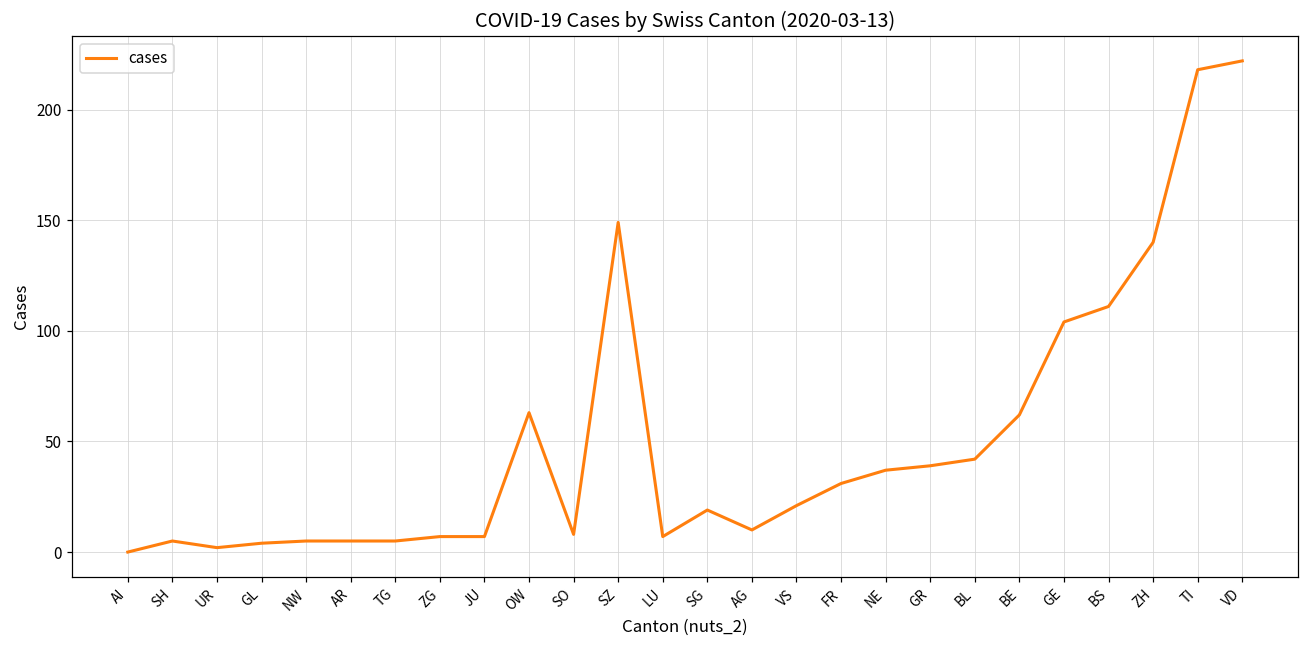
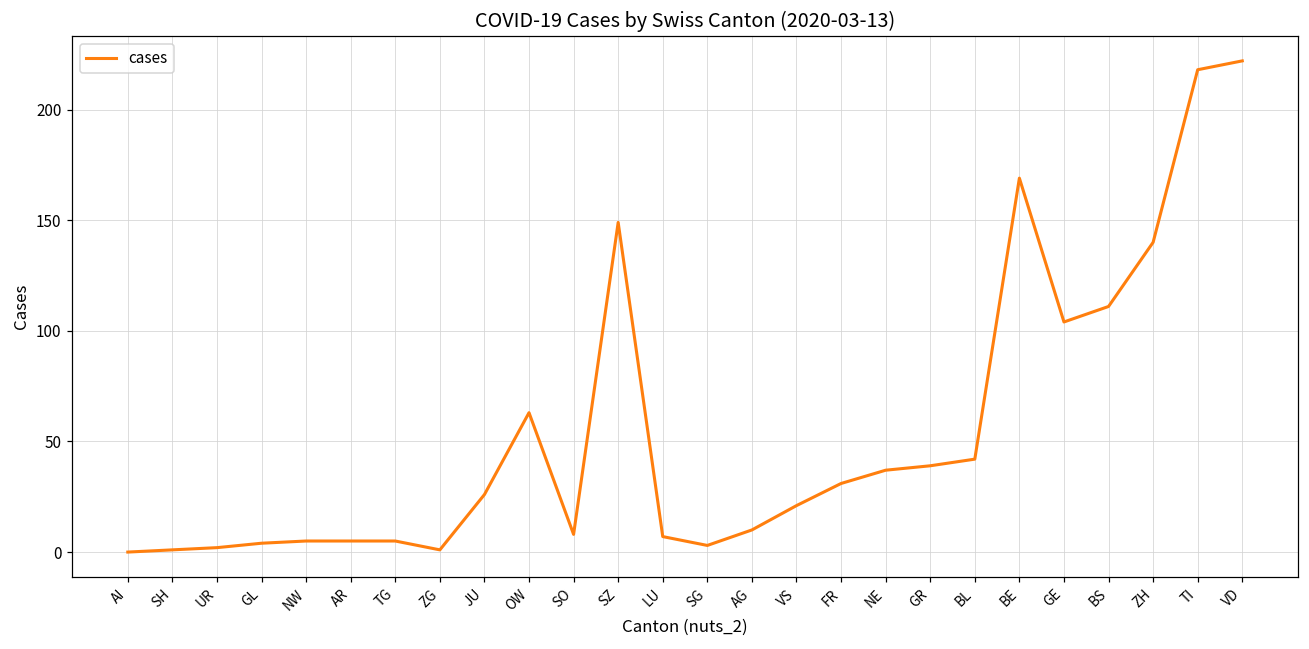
  {
    "AI": 0,
-   "SH": 5,
+   "SH": 1,
    "UR": 2,
    "GL": 4,
    "NW": 5,
    "AR": 5,
    "TG": 5,
-   "ZG": 7,
-   "JU": 7,
+   "ZG": 1,
+   "JU": 26,
    "OW": 63,
    "SO": 8,
    "SZ": 149,
    "LU": 7,
-   "SG": 19,
+   "SG": 3,
    "AG": 10,
    "VS": 21,
    "FR": 31,
    "NE": 37,
    "GR": 39,
    "BL": 42,
-   "BE": 62,
+   "BE": 169,
    "GE": 104,
    "BS": 111,
    "ZH": 140,
    "TI": 218,
    "VD": 222
  }
